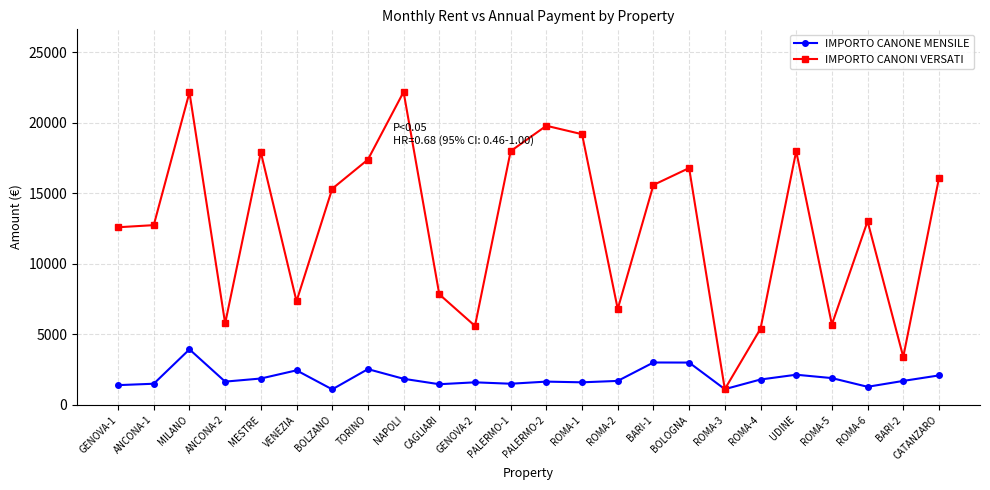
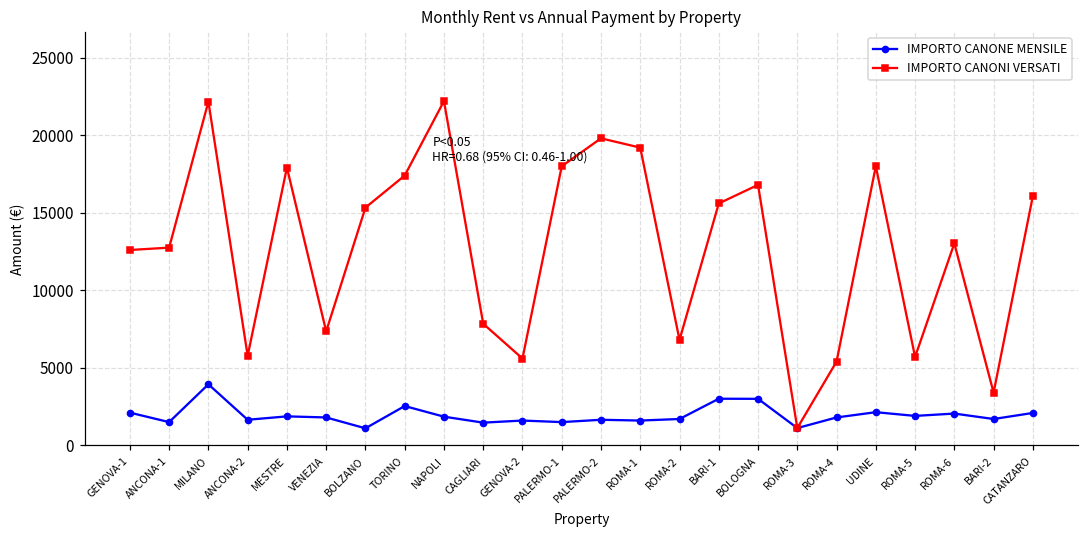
  {
    "IMPORTO CANONE MENSILE": {
-     "GENOVA-1": 1400,
+     "GENOVA-1": 2100,
      "ANCONA-1": 1500,
      "MILANO": 3900,
      "ANCONA-2": 1700,
      "MESTRE": 1900,
-     "VENEZIA": 2500,
+     "VENEZIA": 1800,
      "BOLZANO": 1100,
      "TORINO": 2500,
      "NAPOLI": 1900,
      "CAGLIARI": 1500,
      "GENOVA-2": 1600,
      "PALERMO-1": 1500,
      "PALERMO-2": 1700,
      "ROMA-1": 1600,
      "ROMA-2": 1700,
      "BARI-1": 3000,
      "BOLOGNA": 3000,
      "ROMA-4": 1800,
      "UDINE": 2100,
      "ROMA-5": 1900,
-     "ROMA-6": 1300,
+     "ROMA-6": 2100,
      "BARI-2": 1700,
      "CATANZARO": 2100
    },
    "IMPORTO CANONI VERSATI": {
      "GENOVA-1": 12600,
      "ANCONA-1": 12800,
      "MILANO": 22200,
      "ANCONA-2": 5800,
      "MESTRE": 17900,
      "VENEZIA": 7400,
      "BOLZANO": 15300,
      "TORINO": 17400,
      "NAPOLI": 22200,
      "CAGLIARI": 7800,
      "GENOVA-2": 5600,
      "PALERMO-2": 19800,
      "ROMA-1": 19200,
      "ROMA-2": 6800,
      "BARI-1": 15600,
      "BOLOGNA": 16800,
      "ROMA-4": 5400,
      "UDINE": 18000,
      "ROMA-5": 5700,
      "ROMA-6": 13000,
      "BARI-2": 3400,
      "CATANZARO": 16100
    }
  }
